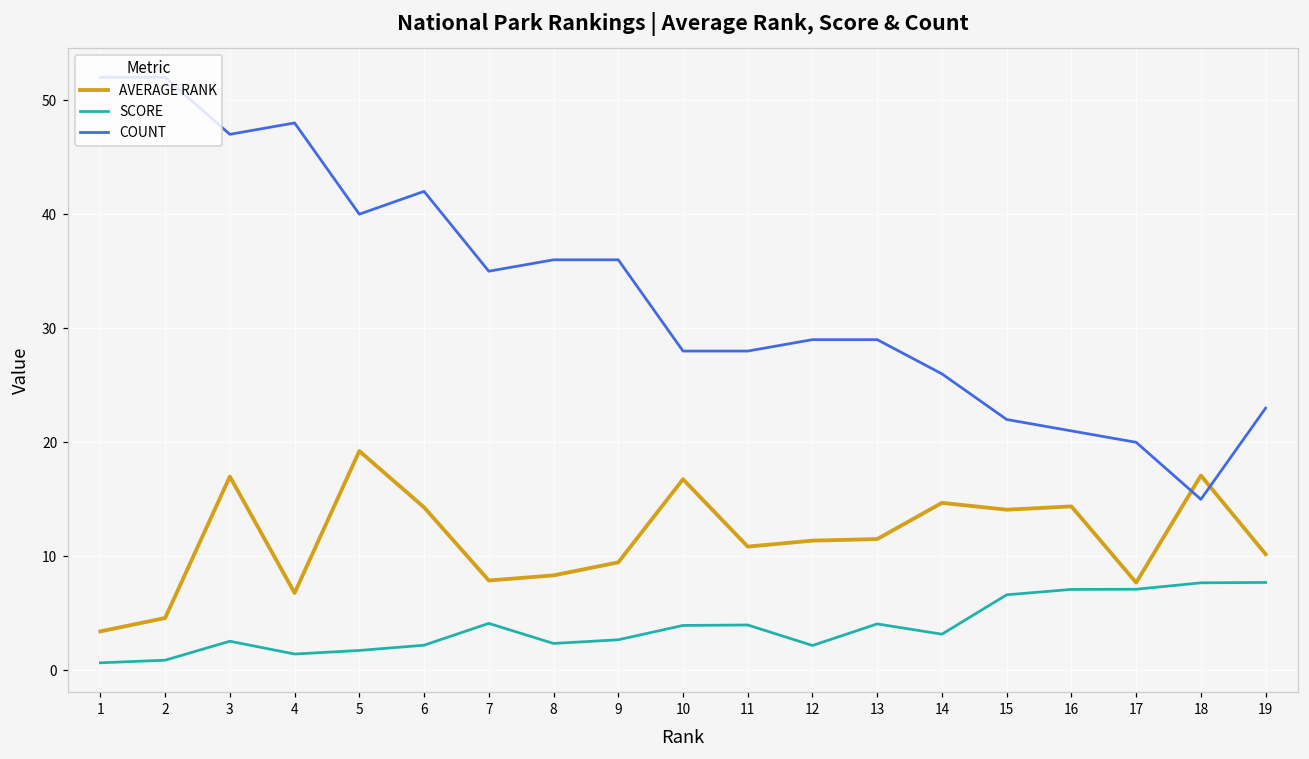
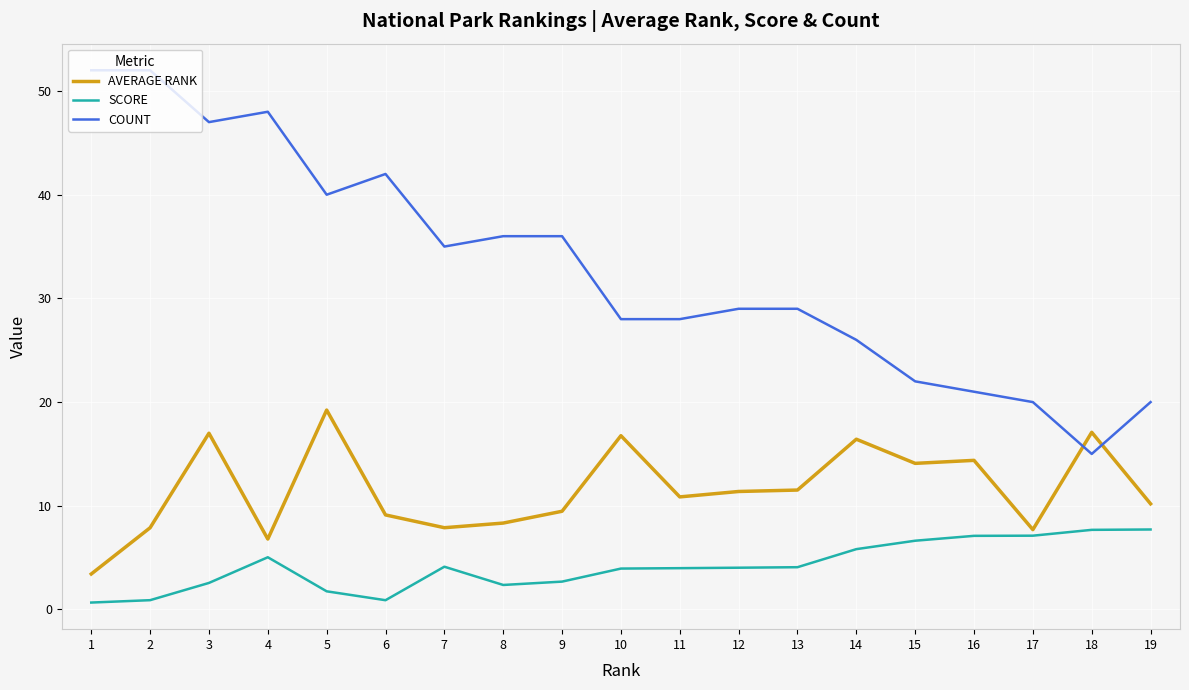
  {
    "AVERAGE RANK": {
      "1": 3.4,
-     "2": 4.6,
+     "2": 7.9,
      "3": 17.0,
      "4": 6.8,
      "5": 19.2,
-     "6": 14.3,
+     "6": 9.1,
      "7": 7.9,
      "8": 8.3,
      "9": 9.5,
      "10": 16.8,
      "11": 10.9,
      "12": 11.4,
      "13": 11.5,
-     "14": 14.7,
+     "14": 16.4,
      "15": 14.1,
      "16": 14.4,
      "17": 7.7,
      "18": 17.1,
      "19": 10.2
    },
    "SCORE": {
      "1": 0.7,
      "2": 0.9,
      "3": 2.6,
-     "4": 1.4,
+     "4": 5.0,
      "5": 1.8,
-     "6": 2.2,
+     "6": 0.9,
      "7": 4.1,
      "8": 2.4,
      "9": 2.7,
      "10": 3.9,
      "11": 4.0,
-     "12": 2.2,
+     "12": 4.0,
      "13": 4.1,
-     "14": 3.2,
+     "14": 5.8,
      "15": 6.6,
      "16": 7.1,
      "17": 7.1,
      "18": 7.7,
      "19": 7.7
    },
    "COUNT": {
      "3": 47,
      "4": 48,
      "5": 40,
      "6": 42,
      "7": 35,
      "8": 36,
      "9": 36,
      "10": 28,
      "11": 28,
      "12": 29,
      "13": 29,
      "14": 26,
      "15": 22,
      "16": 21,
      "17": 20,
      "18": 15,
-     "19": 23
+     "19": 20
    }
  }
